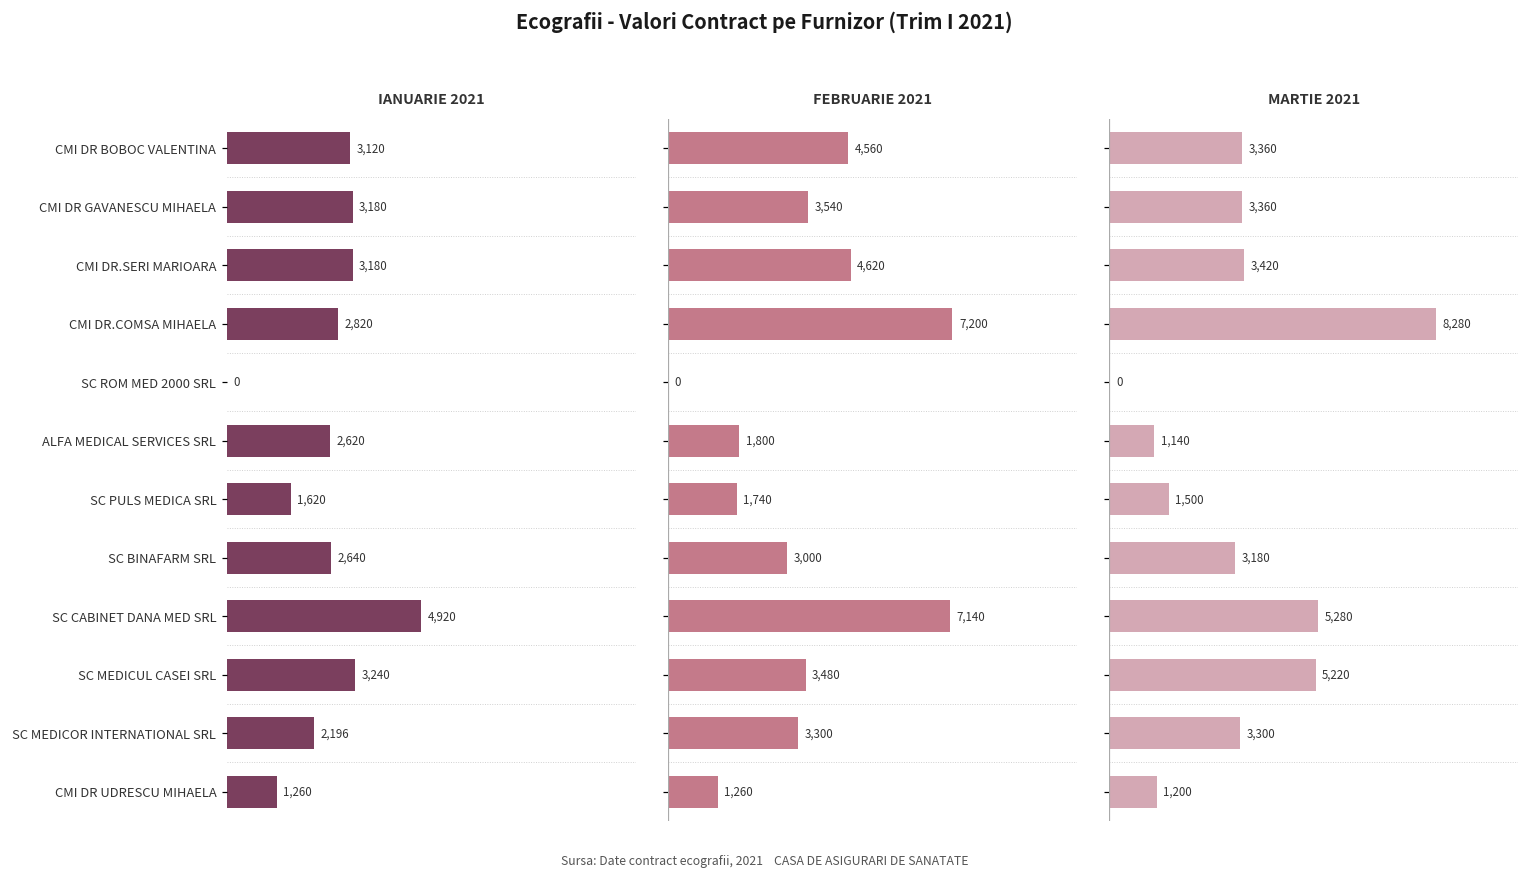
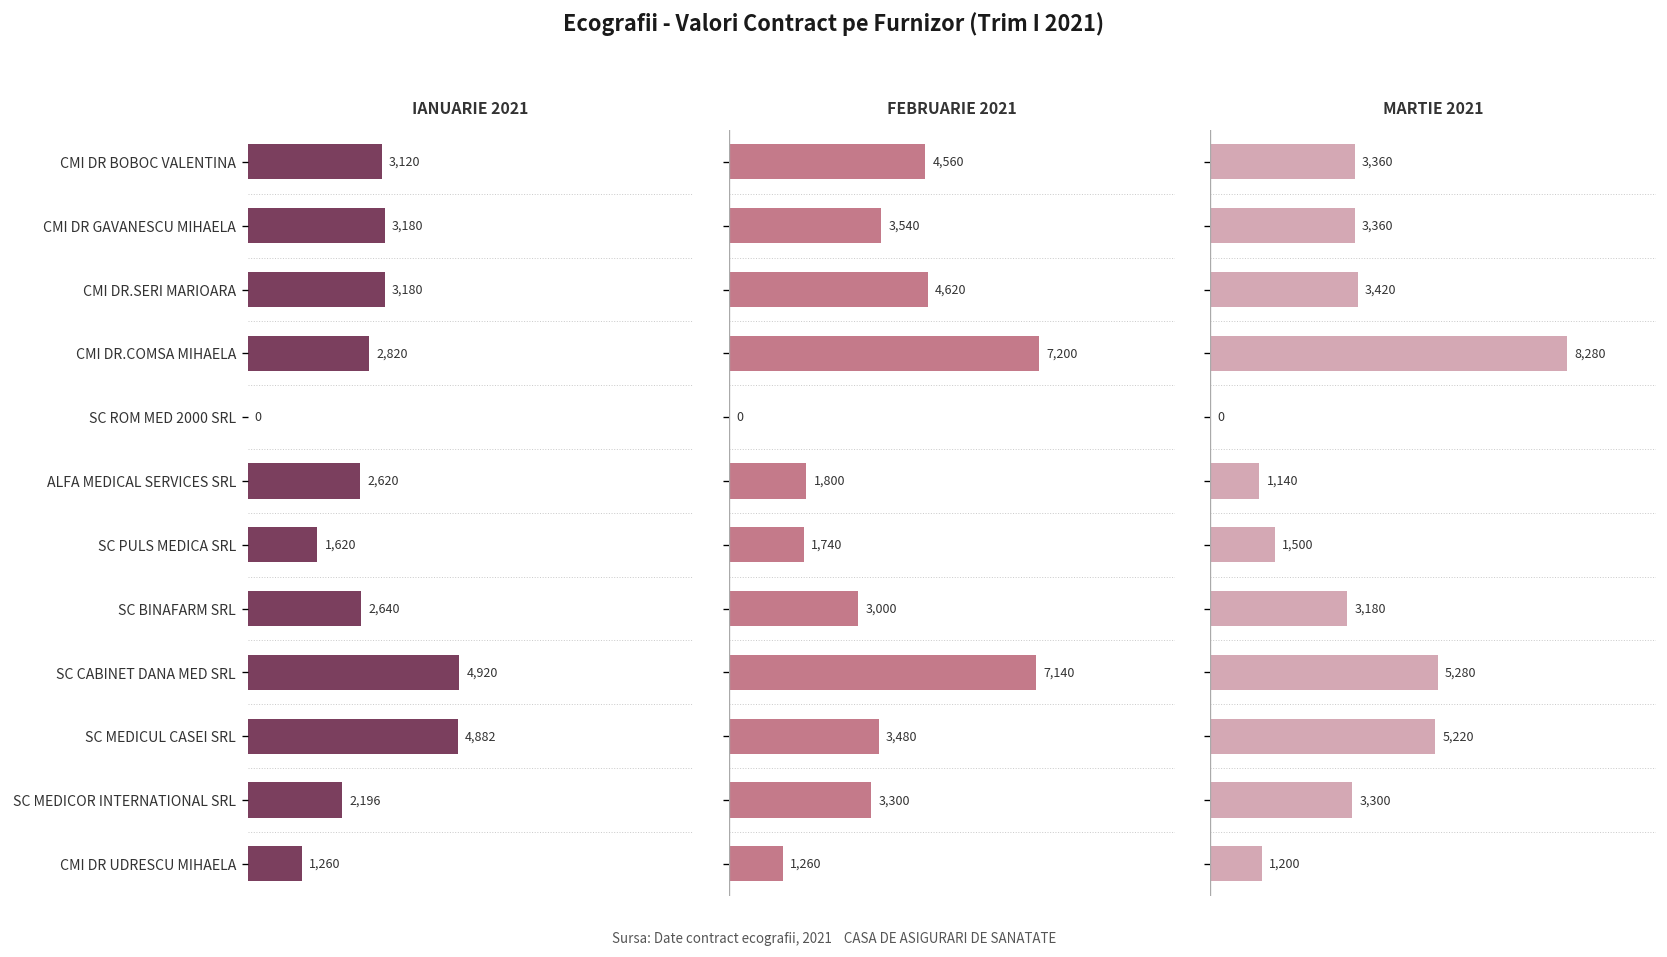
  {
    "IANUARIE 2021": {
      "CMI DR BOBOC VALENTINA": "3,120",
      "CMI DR GAVANESCU MIHAELA": "3,180",
      "CMI DR.SERI MARIOARA": "3,180",
      "CMI DR.COMSA MIHAELA": "2,820",
      "SC ROM MED 2000 SRL": "0",
      "ALFA MEDICAL SERVICES SRL": "2,620",
      "SC PULS MEDICA SRL": "1,620",
      "SC BINAFARM SRL": "2,640",
      "SC CABINET DANA MED SRL": "4,920",
-     "SC MEDICUL CASEI SRL": "3,240",
+     "SC MEDICUL CASEI SRL": "4,882",
      "SC MEDICOR INTERNATIONAL SRL": "2,196",
      "CMI DR UDRESCU MIHAELA": "1,260"
    }
  }
